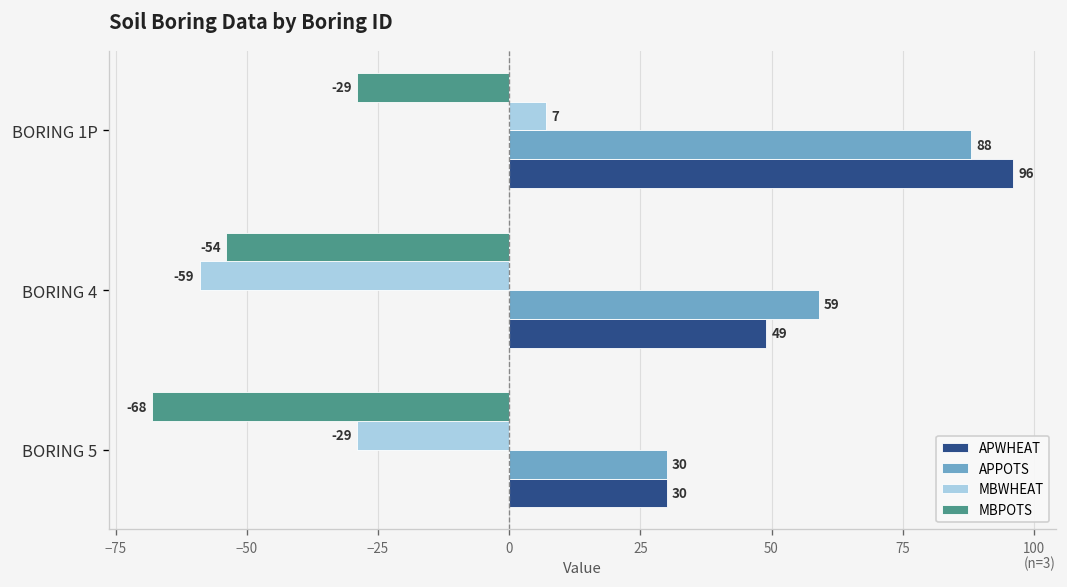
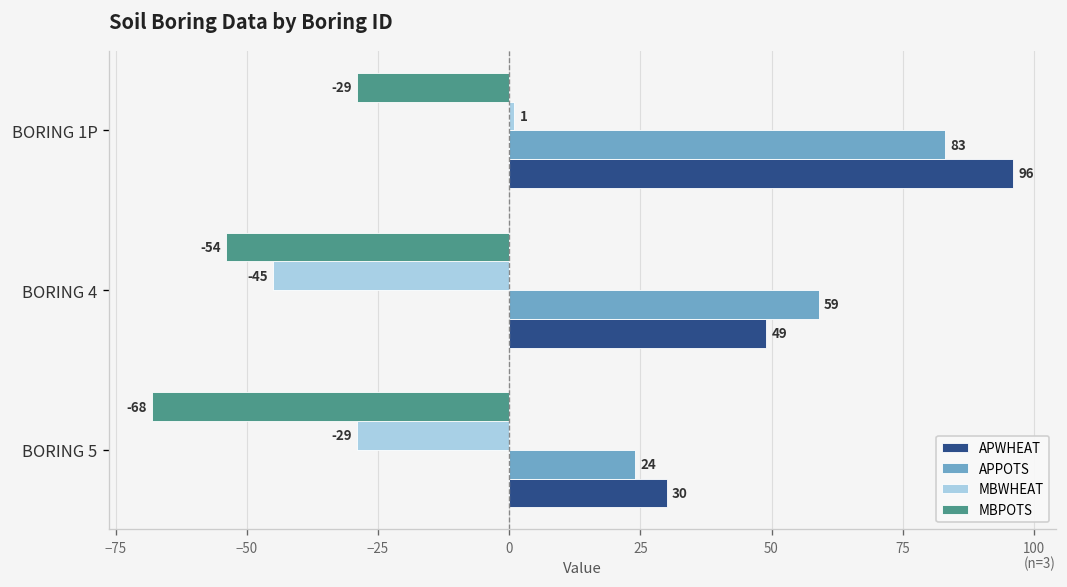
  {
    "APWHEAT": {
      "BORING 1P": 96,
      "BORING 4": 49,
      "BORING 5": 30
    },
    "APPOTS": {
-     "BORING 1P": 88,
+     "BORING 1P": 83,
      "BORING 4": 59,
-     "BORING 5": 30
+     "BORING 5": 24
    },
    "MBWHEAT": {
-     "BORING 1P": 7,
-     "BORING 4": -59,
+     "BORING 1P": 1,
+     "BORING 4": -45,
      "BORING 5": -29
    },
    "MBPOTS": {
      "BORING 1P": -29,
      "BORING 4": -54,
      "BORING 5": -68
    }
  }
